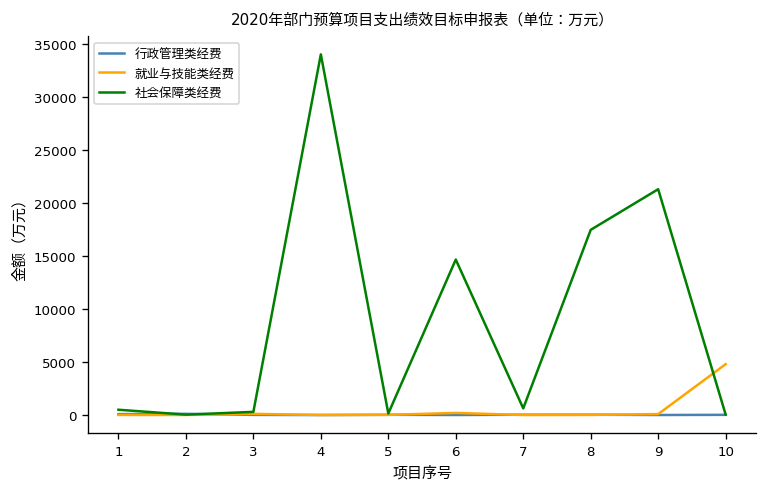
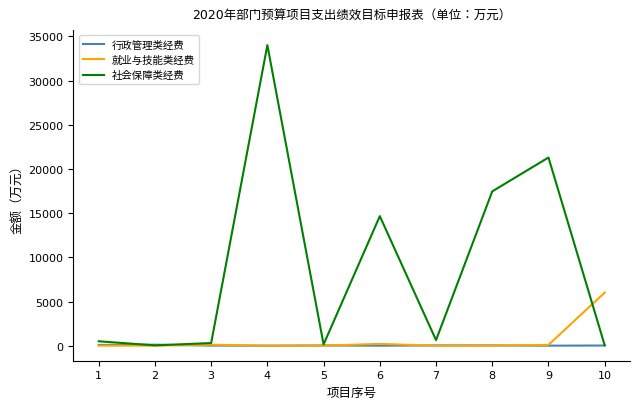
  {
    "就业与技能类经费": {
-     "10": 5000
+     "10": 6000
    },
    "社会保障类经费": {
      "1": 1000,
      "4": 34000,
      "6": 15000,
      "7": 1000,
      "8": 17000,
      "9": 21000
    }
  }
